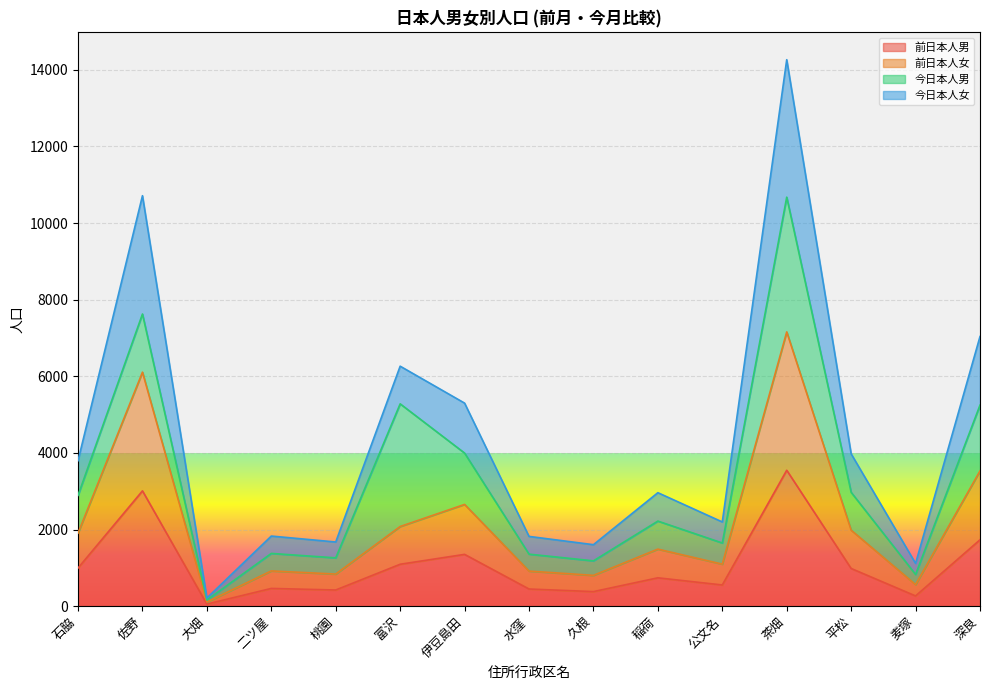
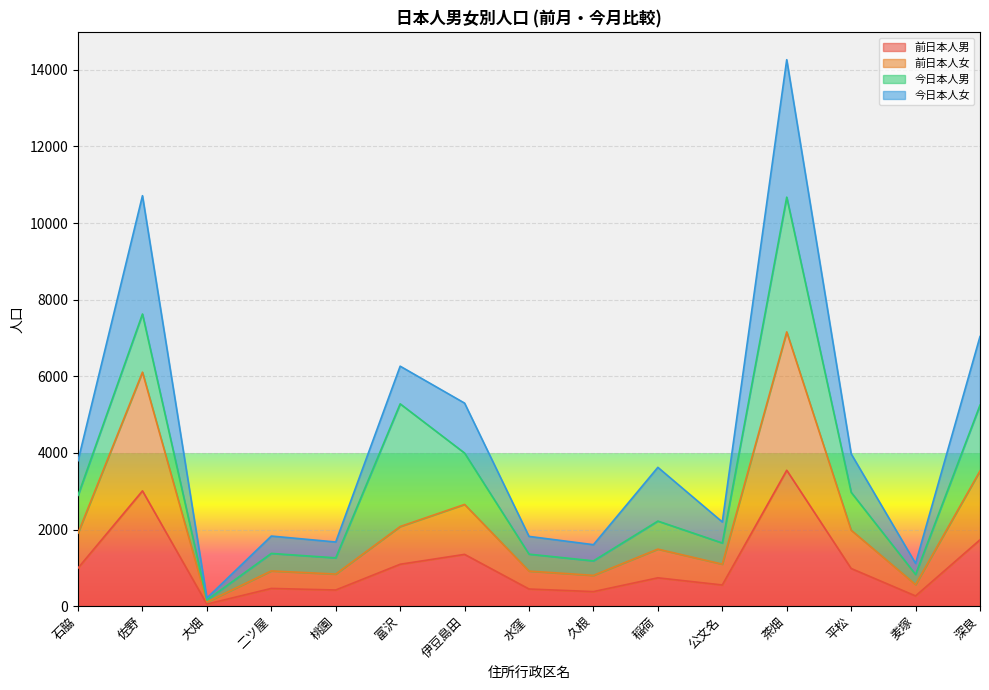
  {
    "今日本人男": {
      "石脇": 1000,
      "佐野": 1500,
      "二ツ屋": 500,
      "桃園": 400,
      "富沢": 3200,
      "伊豆島田": 1300,
      "水窪": 400,
      "久根": 400,
      "稲荷": 700,
      "公文名": 600,
      "茶畑": 3500,
      "平松": 1000,
      "麦塚": 300,
      "深良": 1700
    },
    "今日本人女": {
      "石脇": 900,
      "佐野": 3100,
      "二ツ屋": 500,
      "桃園": 400,
      "富沢": 1000,
      "伊豆島田": 1300,
      "水窪": 500,
      "久根": 400,
-     "稲荷": 700,
+     "稲荷": 1400,
      "公文名": 500,
      "茶畑": 3600,
      "平松": 1000,
      "麦塚": 300,
      "深良": 1800
    }
  }
